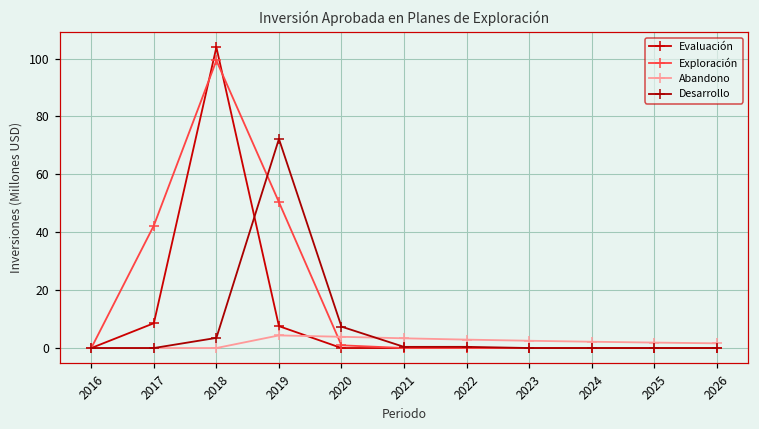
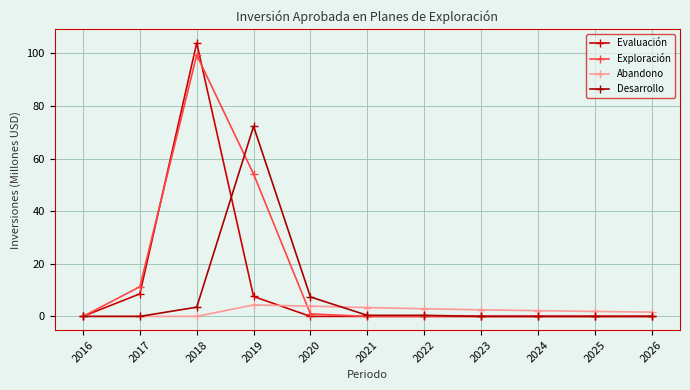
  {
    "Exploración": {
-     "2017": 42,
+     "2017": 11,
      "2018": 99,
-     "2019": 50
+     "2019": 54
    },
    "Abandono": {
      "2018": 0,
      "2019": 4,
      "2020": 4,
      "2021": 3,
      "2022": 3,
      "2023": 3,
      "2024": 2,
      "2025": 2,
      "2026": 2
    }
  }
